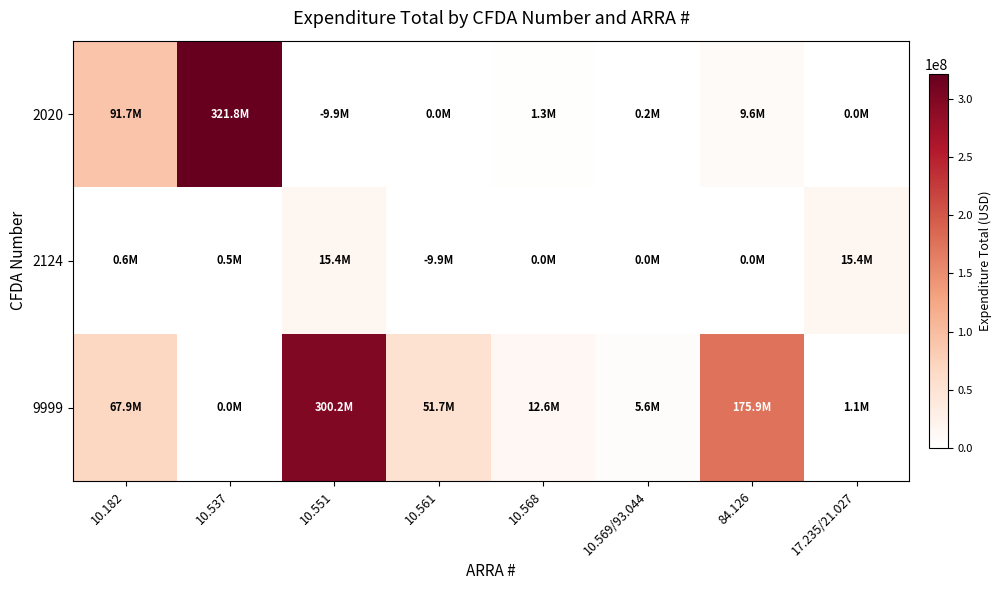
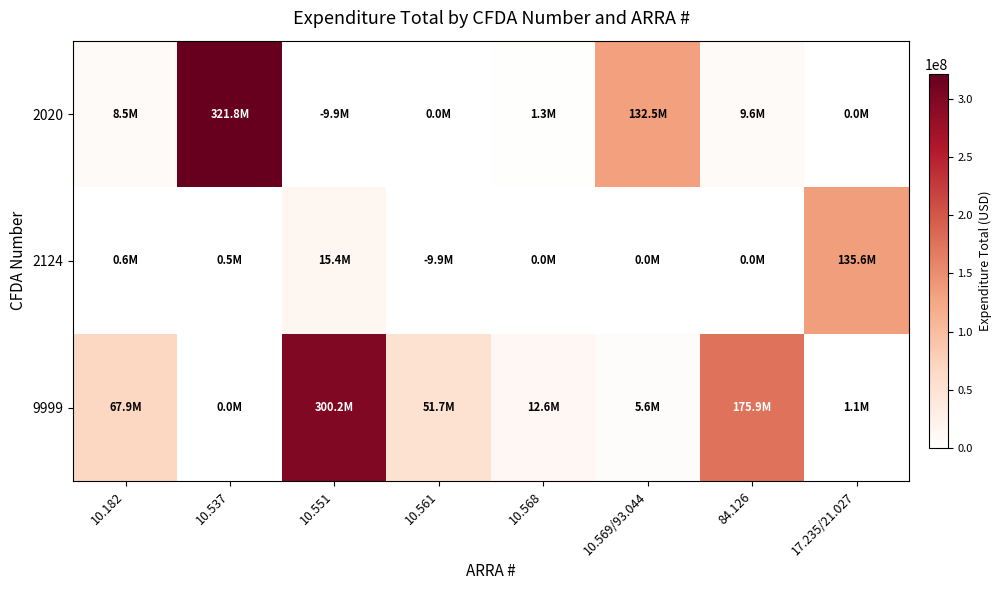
  {
    "2020": {
-     "10.182": "91.7M",
+     "10.182": "8.5M",
      "10.537": "321.8M",
      "10.551": "-9.9M",
      "10.561": "0.0M",
      "10.568": "1.3M",
-     "10.569/93.044": "0.2M",
+     "10.569/93.044": "132.5M",
      "84.126": "9.6M",
      "17.235/21.027": "0.0M"
    },
    "2124": {
      "10.182": "0.6M",
      "10.537": "0.5M",
      "10.551": "15.4M",
      "10.561": "-9.9M",
      "10.568": "0.0M",
      "10.569/93.044": "0.0M",
      "84.126": "0.0M",
-     "17.235/21.027": "15.4M"
+     "17.235/21.027": "135.6M"
    },
    "9999": {
      "10.182": "67.9M",
      "10.537": "0.0M",
      "10.551": "300.2M",
      "10.561": "51.7M",
      "10.568": "12.6M",
      "10.569/93.044": "5.6M",
      "84.126": "175.9M",
      "17.235/21.027": "1.1M"
    }
  }
